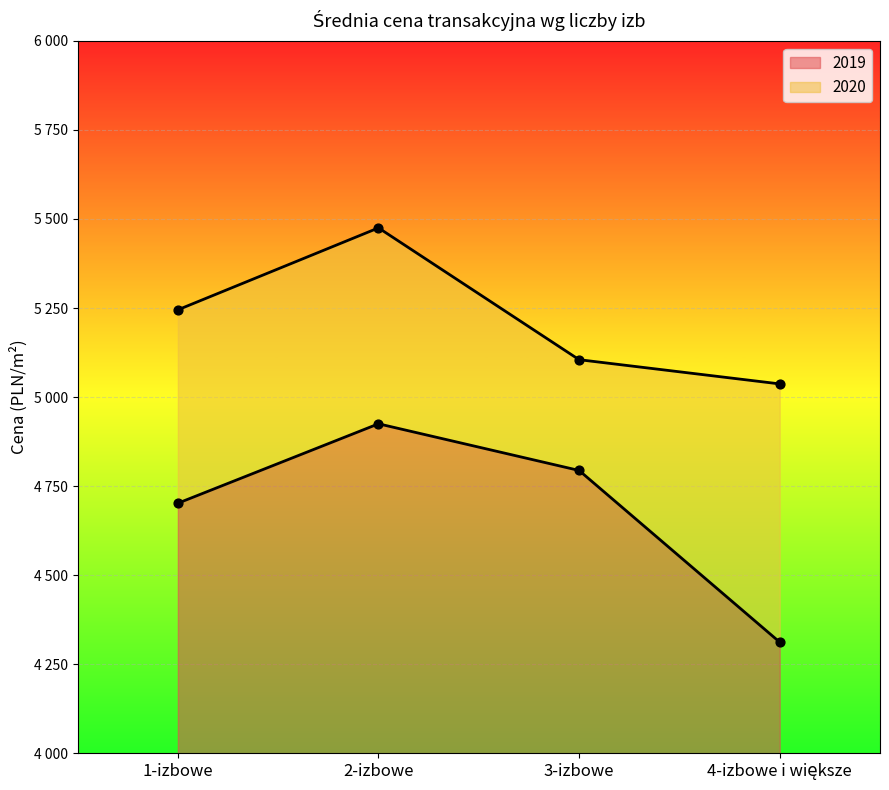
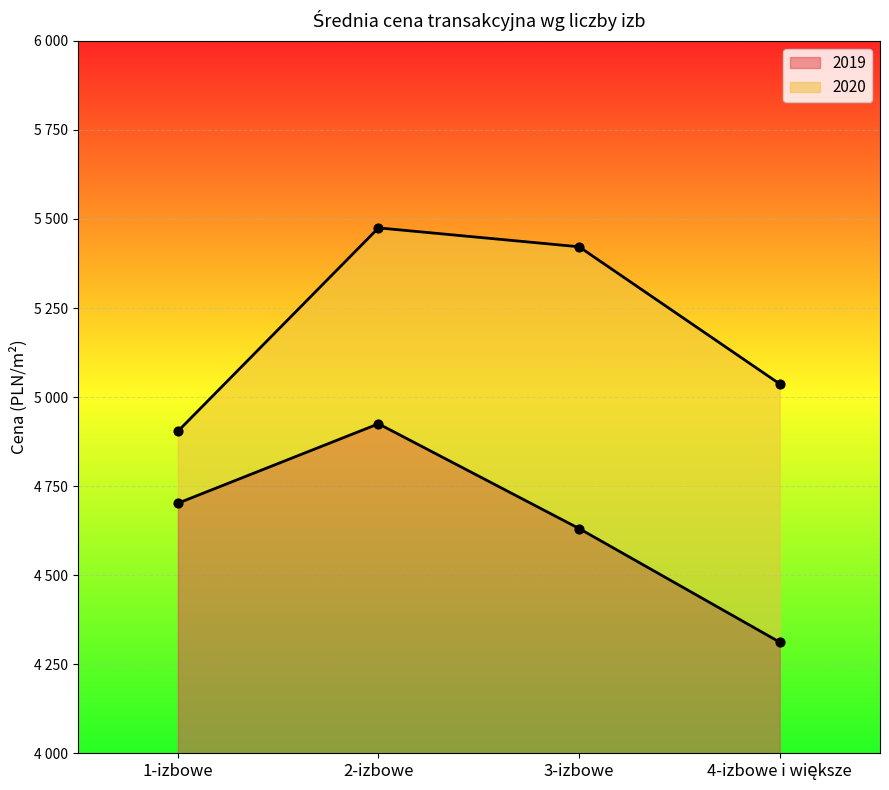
  {
    "2019": {
      "1-izbowe": 4700,
      "2-izbowe": 4930,
-     "3-izbowe": 4790,
+     "3-izbowe": 4630,
      "4-izbowe i większe": 4310
    },
    "2020": {
-     "1-izbowe": 5250,
+     "1-izbowe": 4900,
      "2-izbowe": 5480,
-     "3-izbowe": 5110,
+     "3-izbowe": 5420,
      "4-izbowe i większe": 5040
    }
  }
